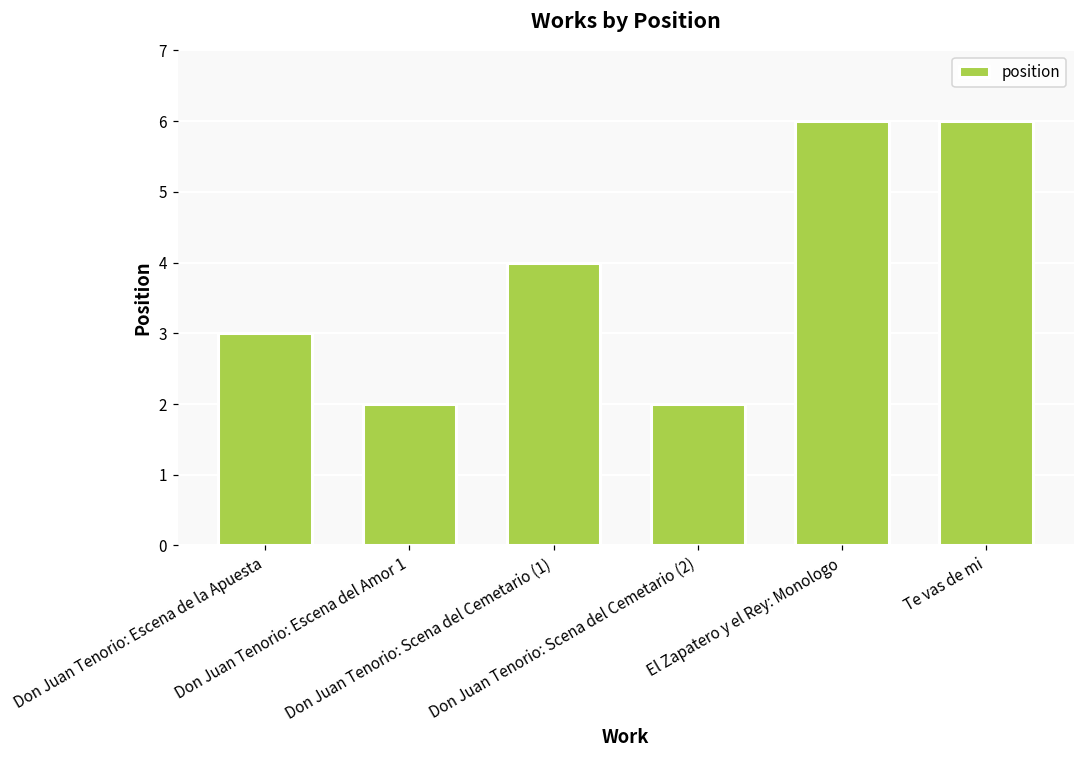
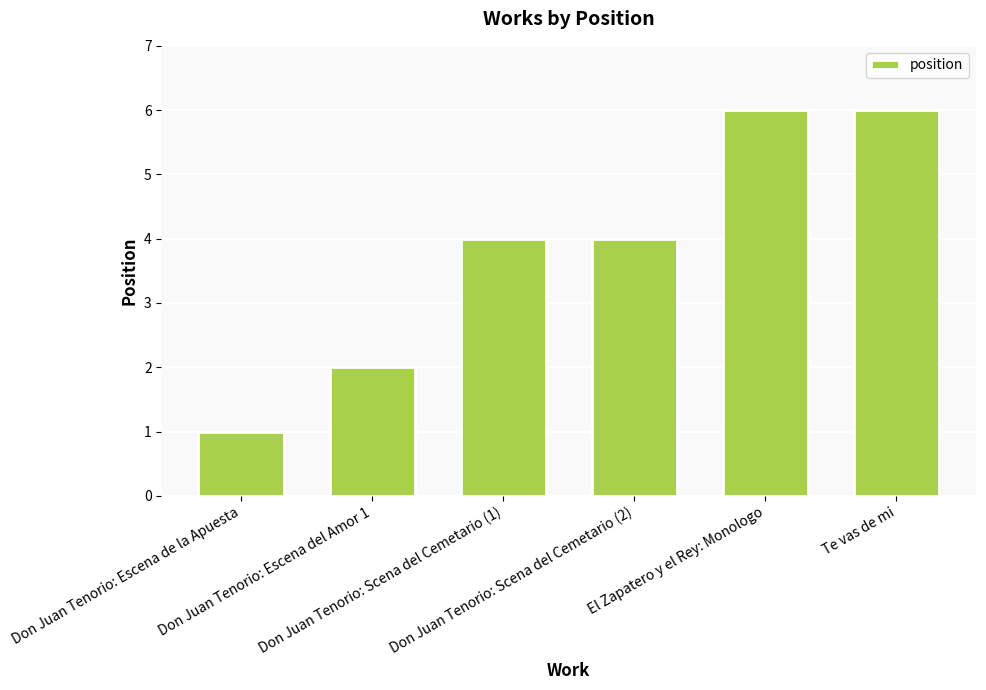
  {
-   "Don Juan Tenorio: Escena de la Apuesta": 3,
+   "Don Juan Tenorio: Escena de la Apuesta": 1,
    "Don Juan Tenorio: Escena del Amor 1": 2,
    "Don Juan Tenorio: Scena del Cemetario (1)": 4,
-   "Don Juan Tenorio: Scena del Cemetario (2)": 2,
+   "Don Juan Tenorio: Scena del Cemetario (2)": 4,
    "El Zapatero y el Rey: Monologo": 6,
    "Te vas de mi": 6
  }
